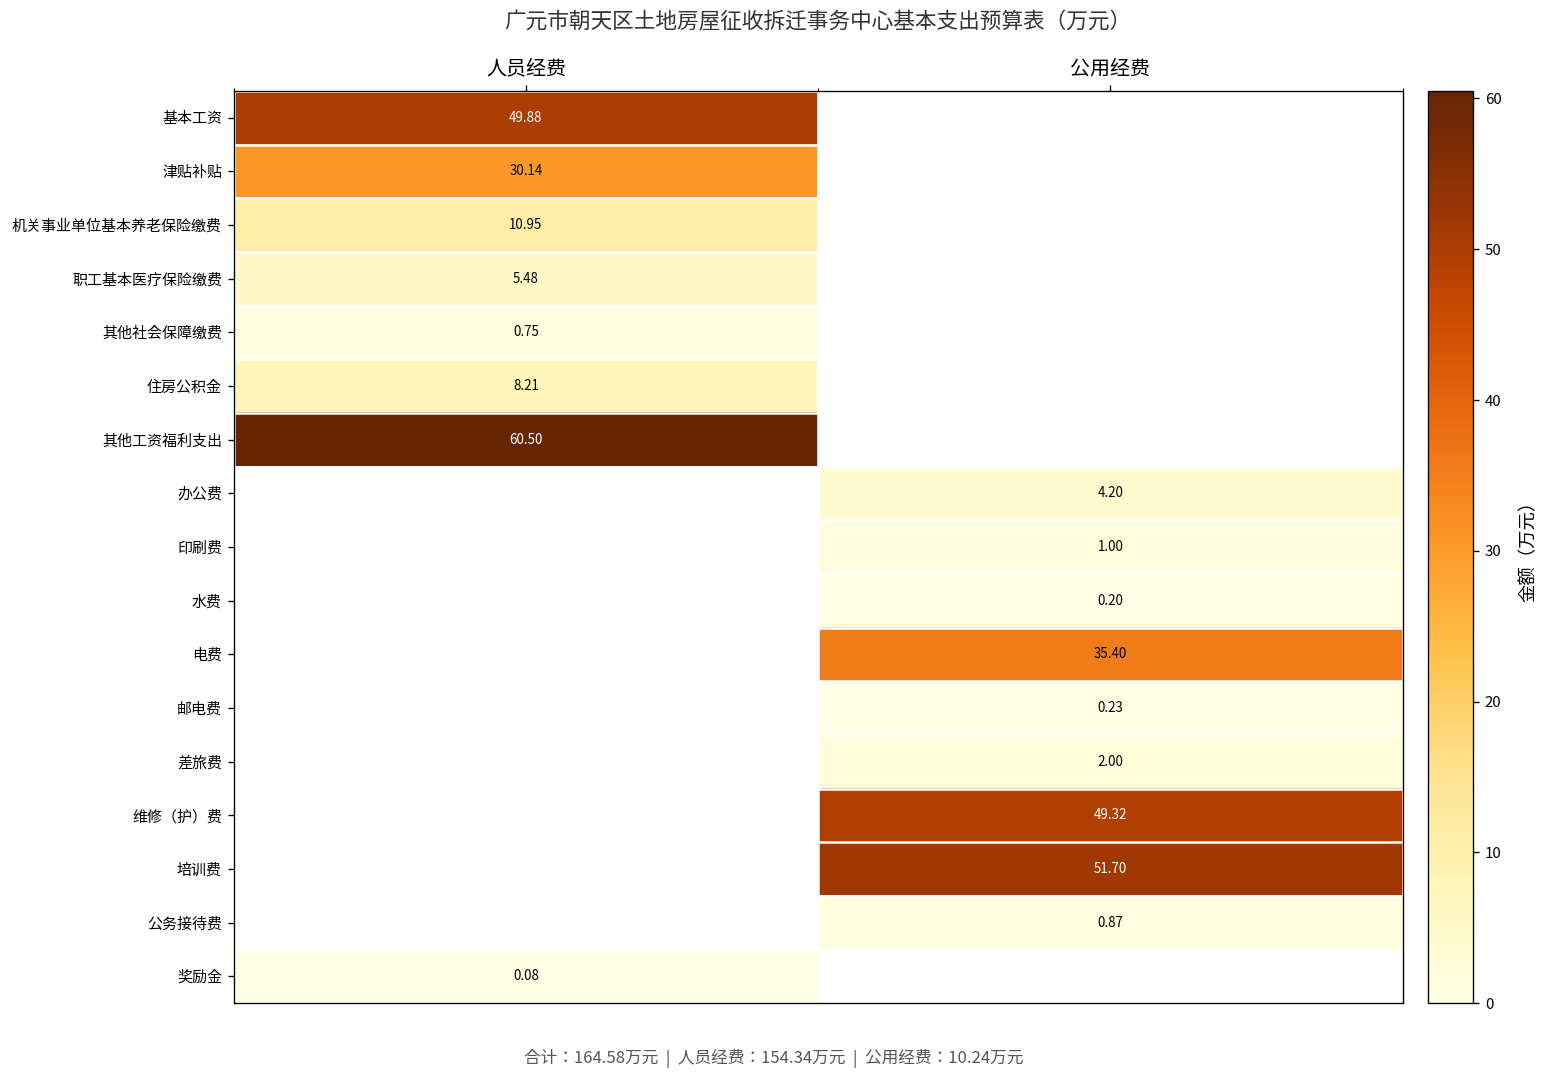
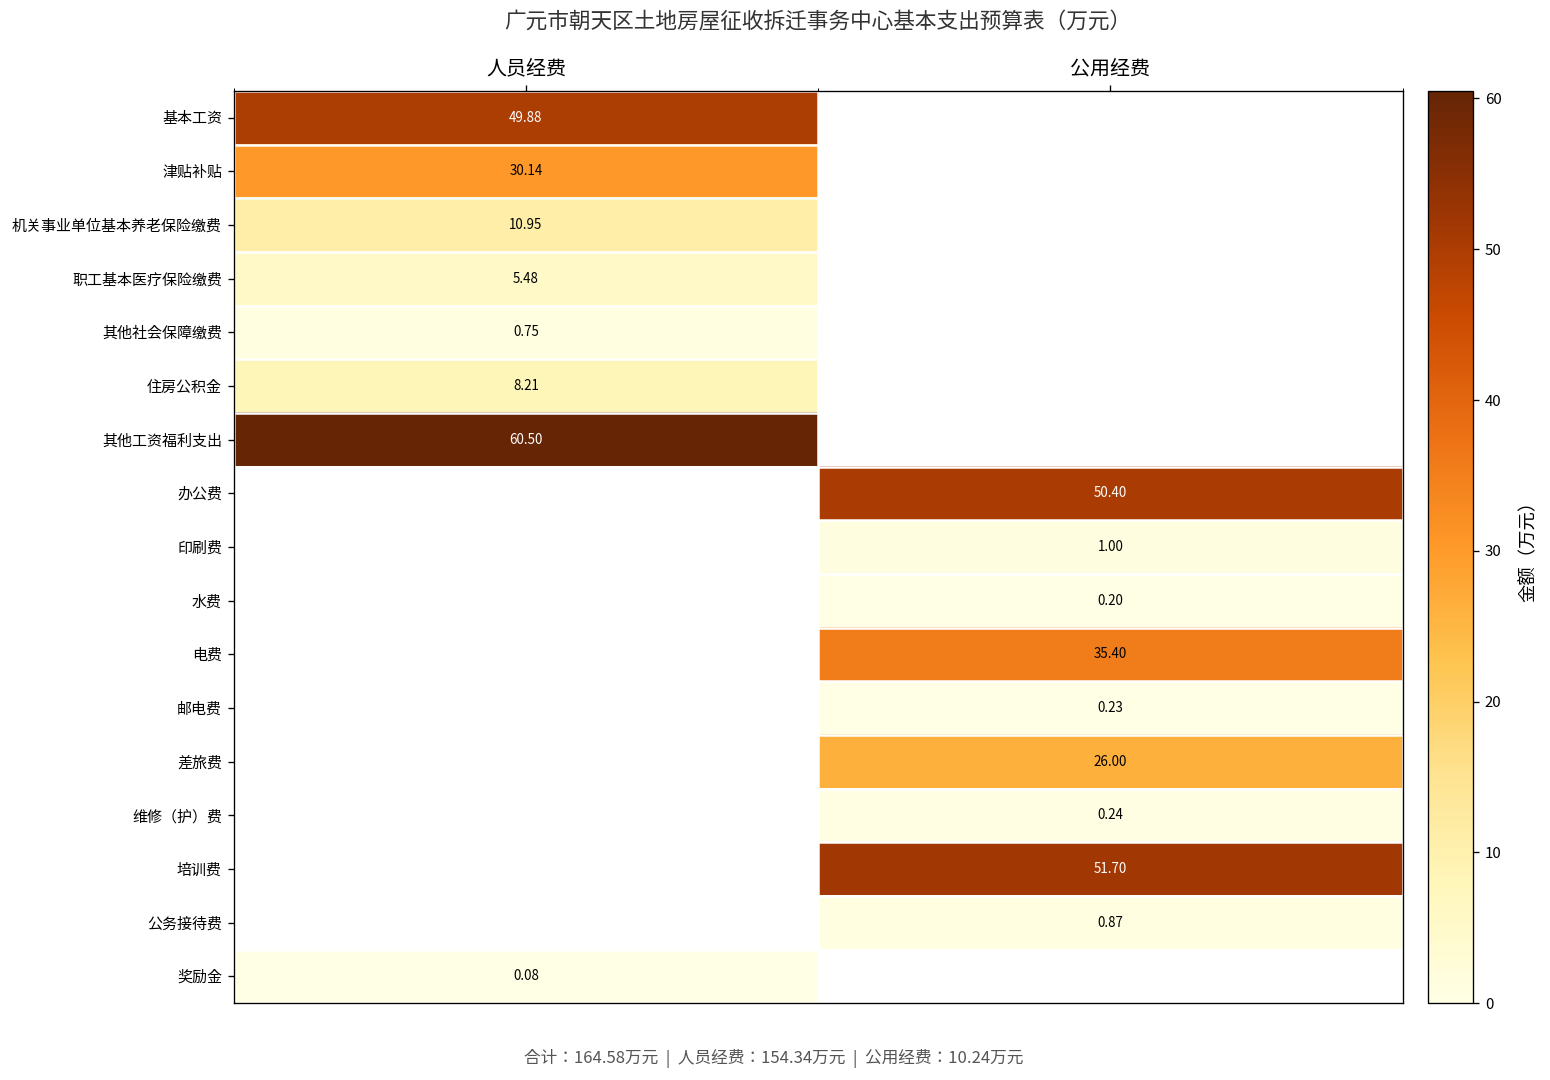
  {
    "基本工资": {
      "人员经费": 49.88
    },
    "津贴补贴": {
      "人员经费": 30.14
    },
    "机关事业单位基本养老保险缴费": {
      "人员经费": 10.95
    },
    "职工基本医疗保险缴费": {
      "人员经费": 5.48
    },
    "其他社会保障缴费": {
      "人员经费": 0.75
    },
    "住房公积金": {
      "人员经费": 8.21
    },
    "其他工资福利支出": {
      "人员经费": 60.50
    },
    "办公费": {
-     "公用经费": 4.20
+     "公用经费": 50.40
    },
    "印刷费": {
      "公用经费": 1.00
    },
    "水费": {
      "公用经费": 0.20
    },
    "电费": {
      "公用经费": 35.40
    },
    "邮电费": {
      "公用经费": 0.23
    },
    "差旅费": {
-     "公用经费": 2.00
+     "公用经费": 26.00
    },
    "维修（护）费": {
-     "公用经费": 49.32
+     "公用经费": 0.24
    },
    "培训费": {
      "公用经费": 51.70
    },
    "公务接待费": {
      "公用经费": 0.87
    },
    "奖励金": {
      "人员经费": 0.08
    }
  }
